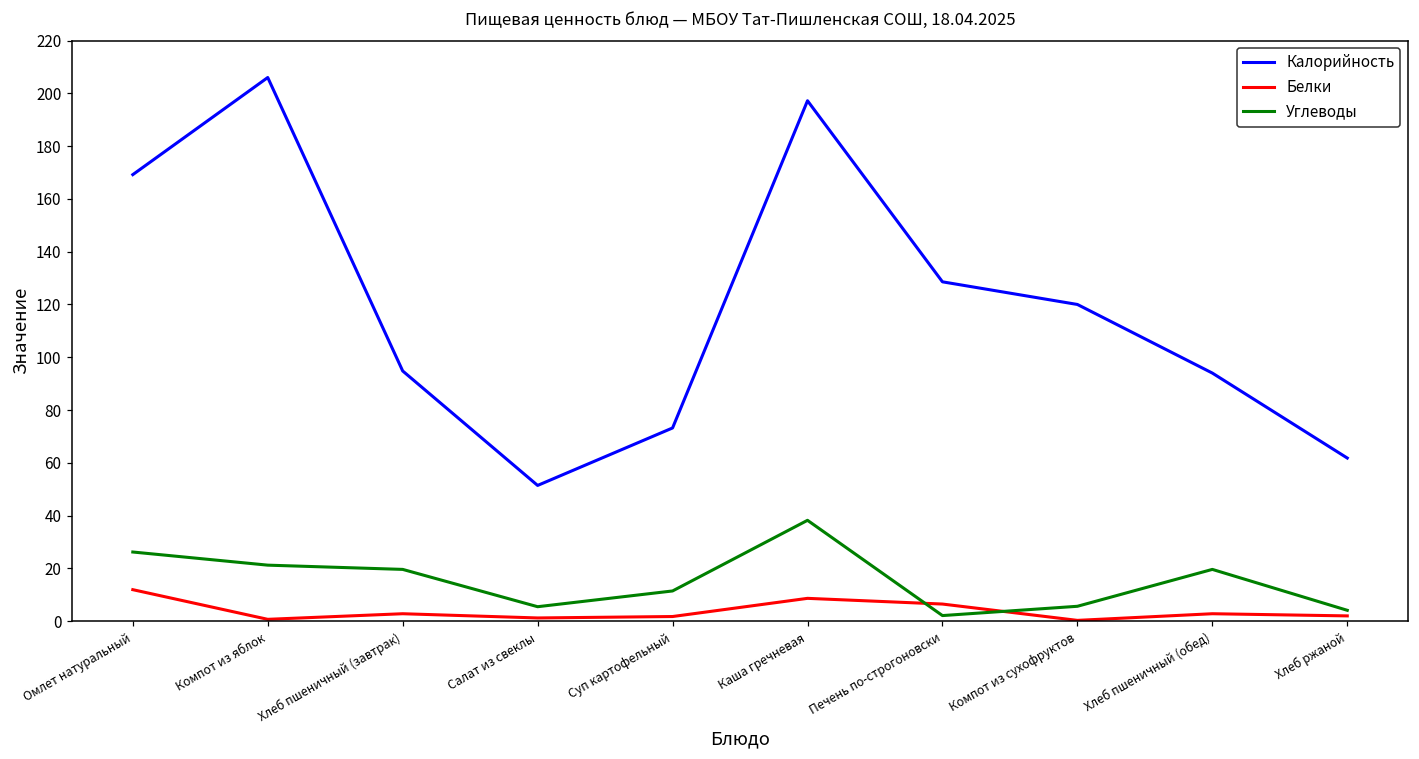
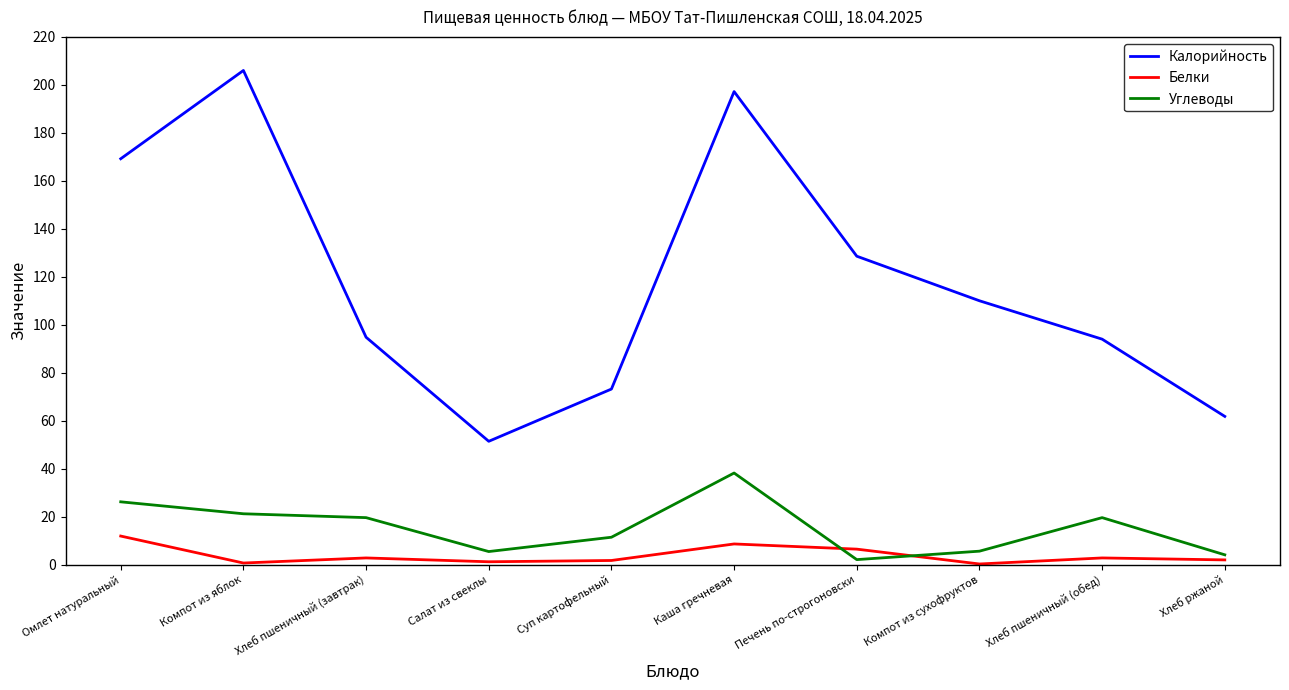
  {
    "Калорийность": {
      "Омлет натуральный": 169,
      "Компот из яблок": 206,
      "Хлеб пшеничный (завтрак)": 95,
      "Салат из свеклы": 51,
      "Суп картофельный": 73,
      "Каша гречневая": 197,
      "Печень по-строгоновски": 129,
-     "Компот из сухофруктов": 120,
+     "Компот из сухофруктов": 110,
      "Хлеб пшеничный (обед)": 94,
      "Хлеб ржаной": 62
    },
    "Белки": {
      "Омлет натуральный": 12,
      "Компот из яблок": 1,
      "Хлеб пшеничный (завтрак)": 3,
      "Салат из свеклы": 1,
      "Суп картофельный": 2,
      "Каша гречневая": 9,
      "Печень по-строгоновски": 6,
      "Компот из сухофруктов": 0,
      "Хлеб пшеничный (обед)": 3,
      "Хлеб ржаной": 2
    },
    "Углеводы": {
      "Омлет натуральный": 26,
      "Компот из яблок": 21,
      "Хлеб пшеничный (завтрак)": 20,
      "Салат из свеклы": 5,
      "Суп картофельный": 11,
      "Каша гречневая": 38,
      "Печень по-строгоновски": 2,
      "Компот из сухофруктов": 6,
      "Хлеб пшеничный (обед)": 20,
      "Хлеб ржаной": 4
    }
  }
